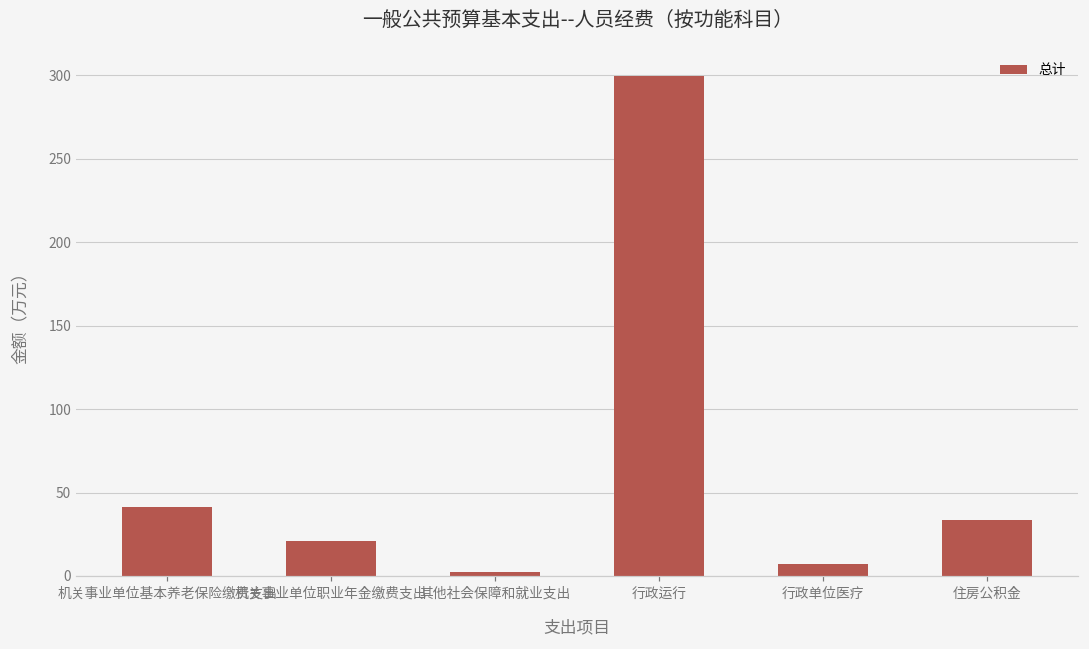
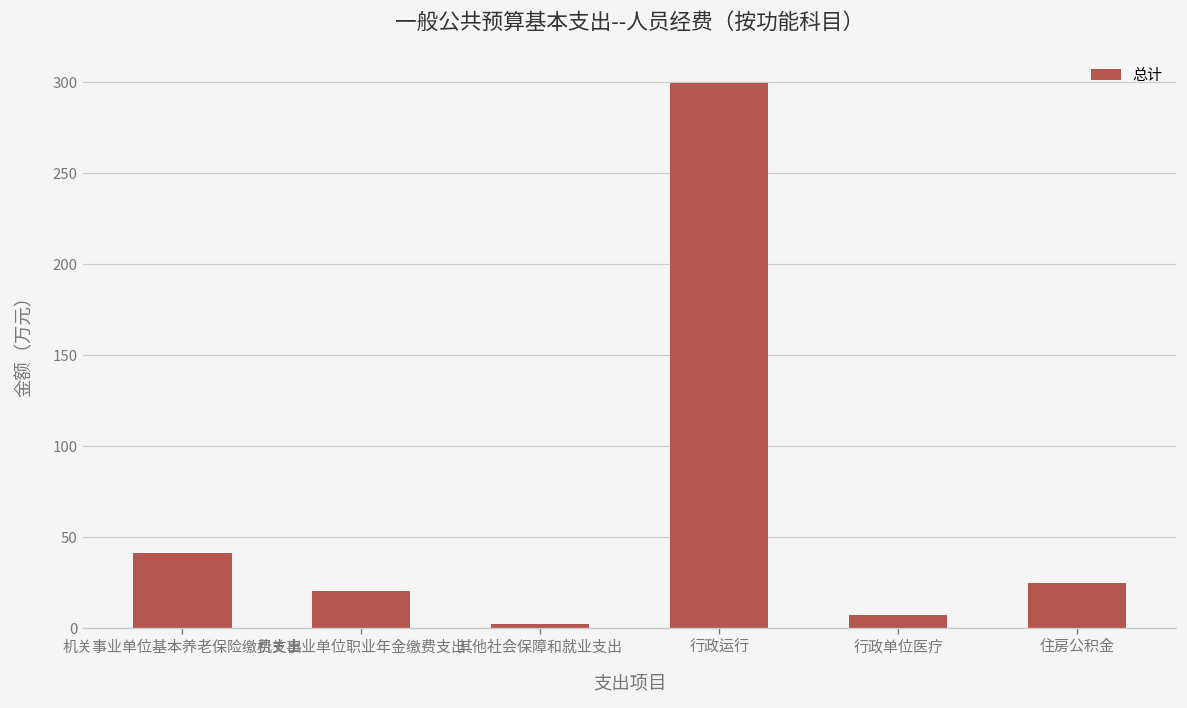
  {
    "其他社会保障和就业支出": 2,
    "行政运行": 300,
    "行政单位医疗": 7,
-   "住房公积金": 33
+   "住房公积金": 25
  }
